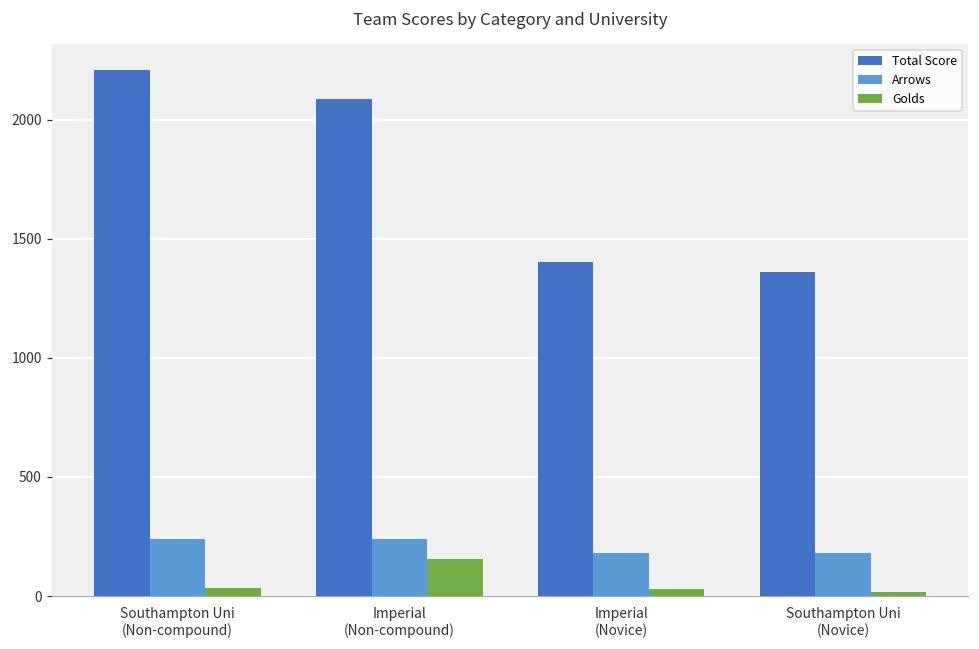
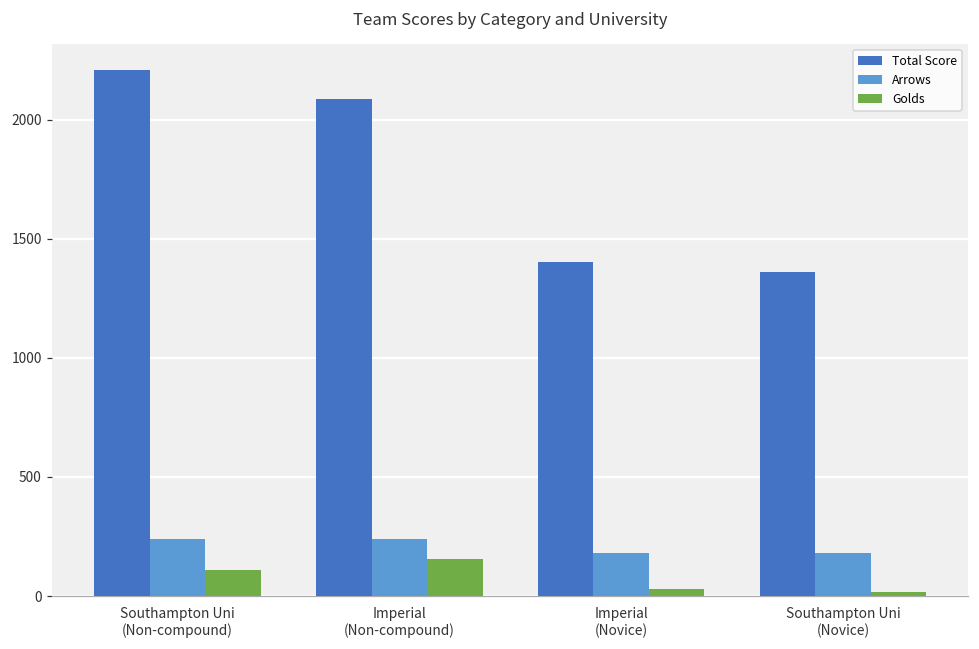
  {
    "Golds": {
-     "Southampton Uni (Non-compound)": 40,
+     "Southampton Uni (Non-compound)": 110,
      "Imperial (Non-compound)": 160,
      "Imperial (Novice)": 30,
      "Southampton Uni (Novice)": 20
    }
  }
